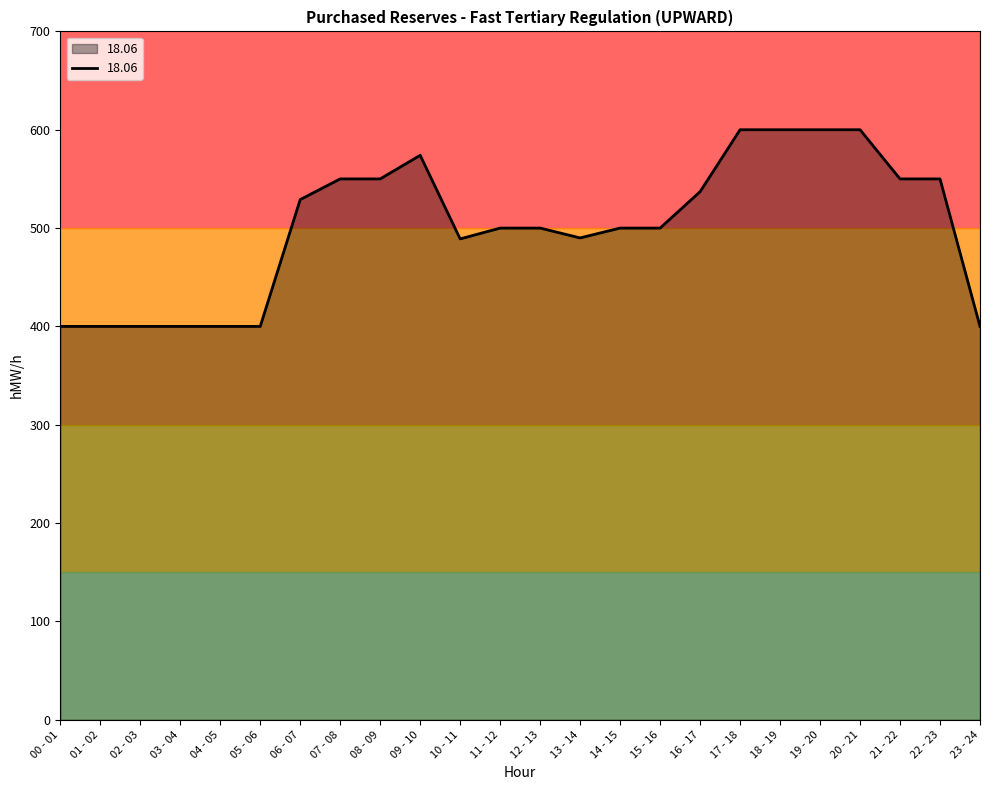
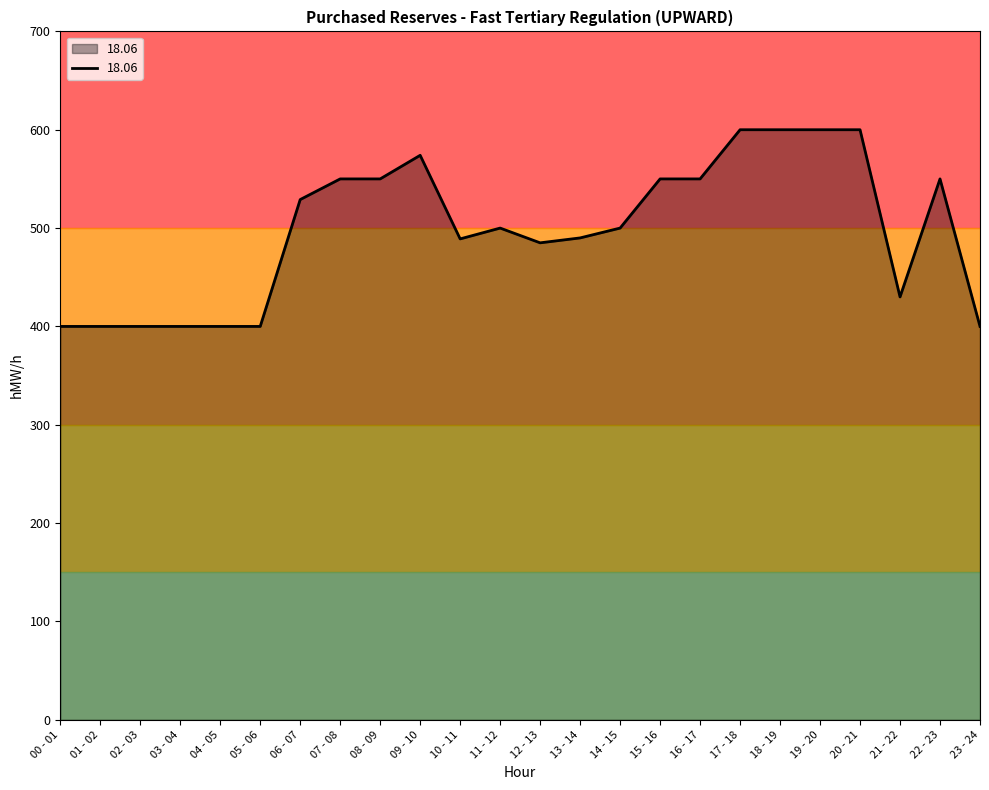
  {
    "00 - 01": 400,
    "01 - 02": 400,
    "02 - 03": 400,
    "03 - 04": 400,
    "04 - 05": 400,
    "05 - 06": 400,
    "06 - 07": 530,
    "07 - 08": 550,
    "08 - 09": 550,
    "09 - 10": 570,
    "10 - 11": 490,
    "11 - 12": 500,
-   "12 - 13": 500,
+   "12 - 13": 490,
    "13 - 14": 490,
    "14 - 15": 500,
-   "15 - 16": 500,
-   "16 - 17": 540,
+   "15 - 16": 550,
+   "16 - 17": 550,
    "17 - 18": 600,
    "18 - 19": 600,
    "19 - 20": 600,
    "20 - 21": 600,
-   "21 - 22": 550,
+   "21 - 22": 430,
    "22 - 23": 550,
    "23 - 24": 400
  }
